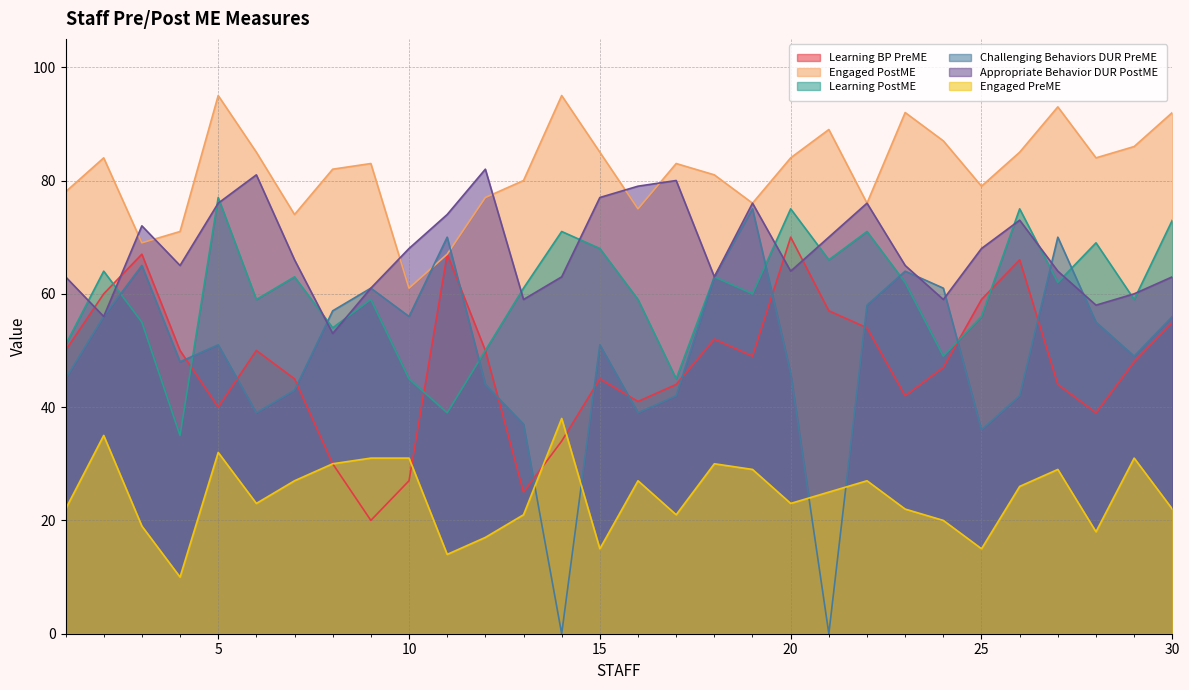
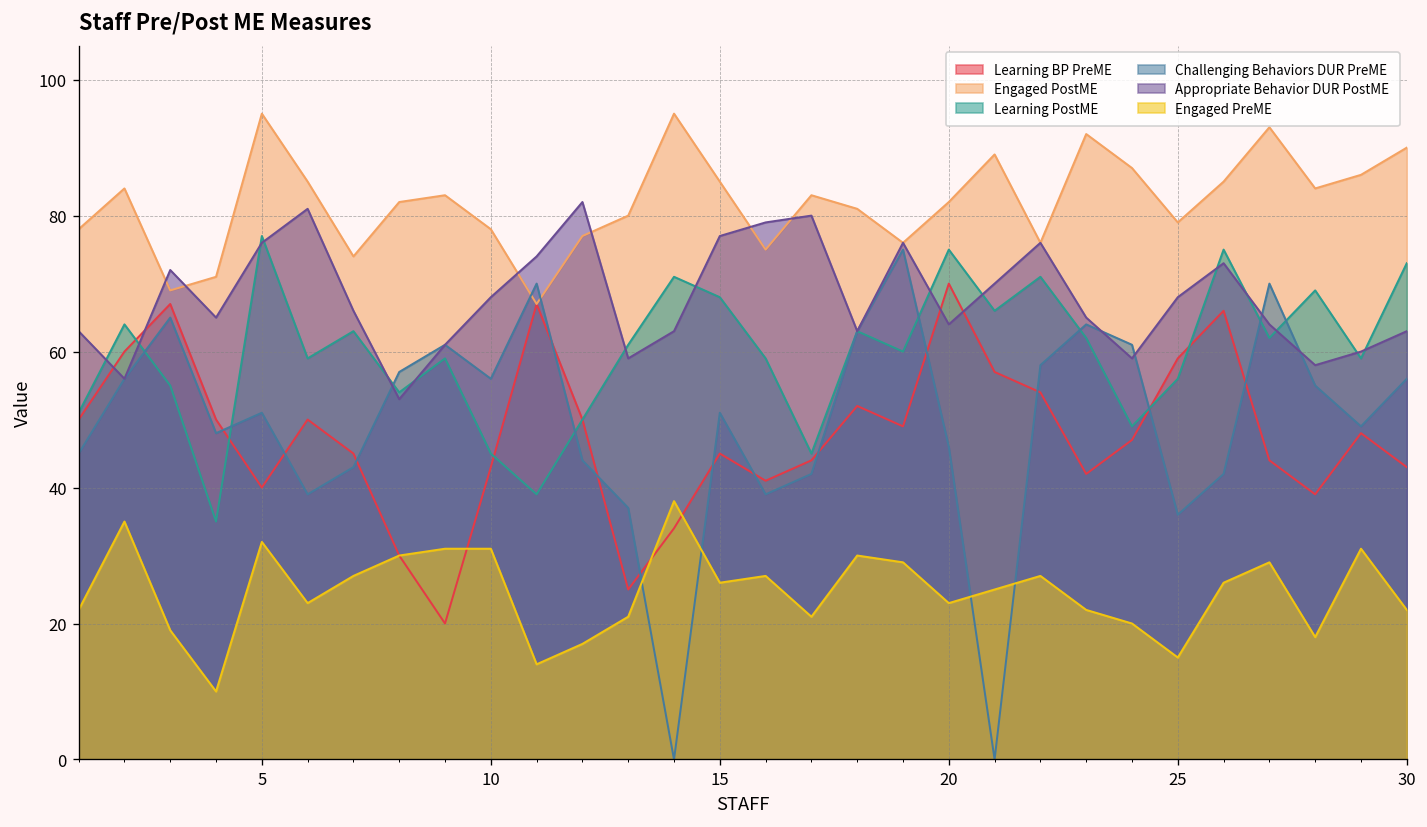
  {
    "Learning BP PreME": {
      "5": 40,
-     "10": 27,
+     "10": 43,
      "15": 45,
      "20": 70,
      "25": 59,
-     "30": 55
+     "30": 43
    },
    "Engaged PostME": {
      "5": 95,
-     "10": 61,
+     "10": 78,
      "15": 85,
-     "20": 84,
+     "20": 82,
      "25": 79,
-     "30": 92
+     "30": 90
    },
    "Engaged PreME": {
      "5": 32,
      "10": 31,
-     "15": 15,
+     "15": 26,
      "20": 23,
      "25": 15,
      "30": 22
    }
  }
